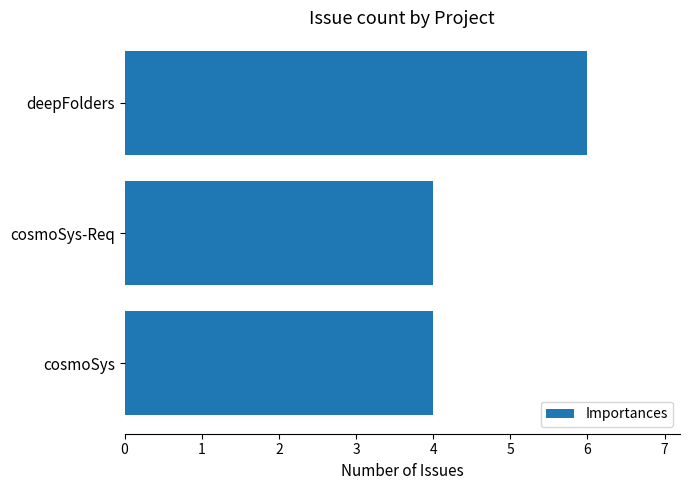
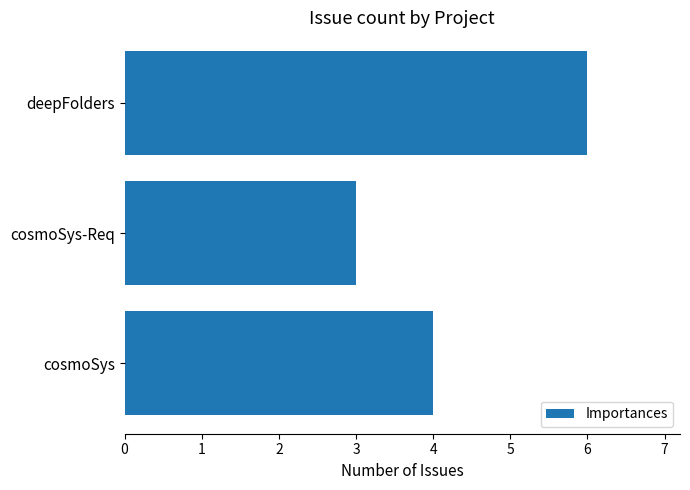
  {
    "deepFolders": 6,
-   "cosmoSys-Req": 4,
+   "cosmoSys-Req": 3,
    "cosmoSys": 4
  }
